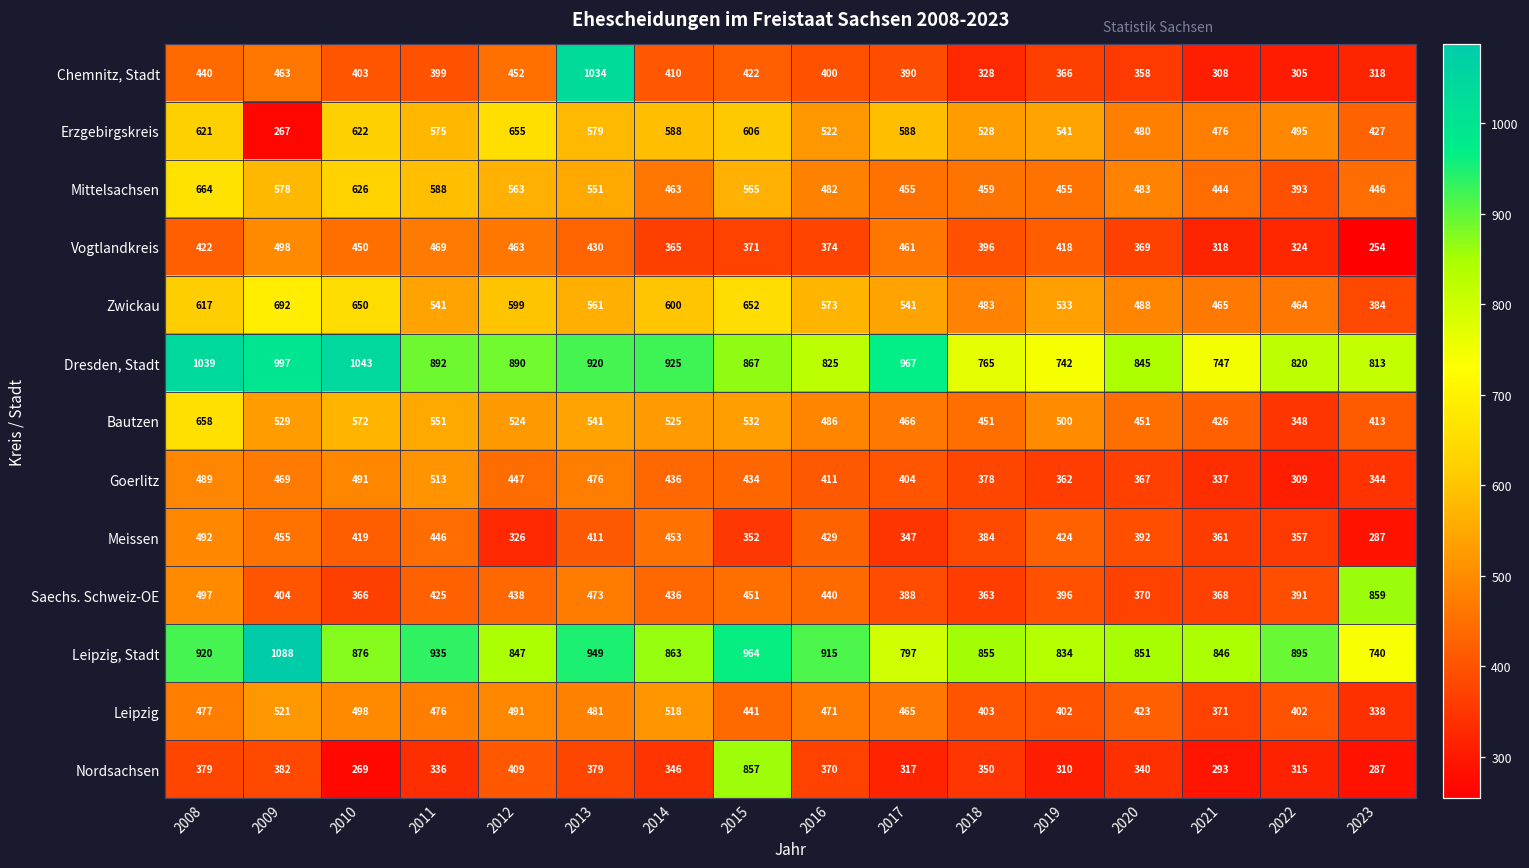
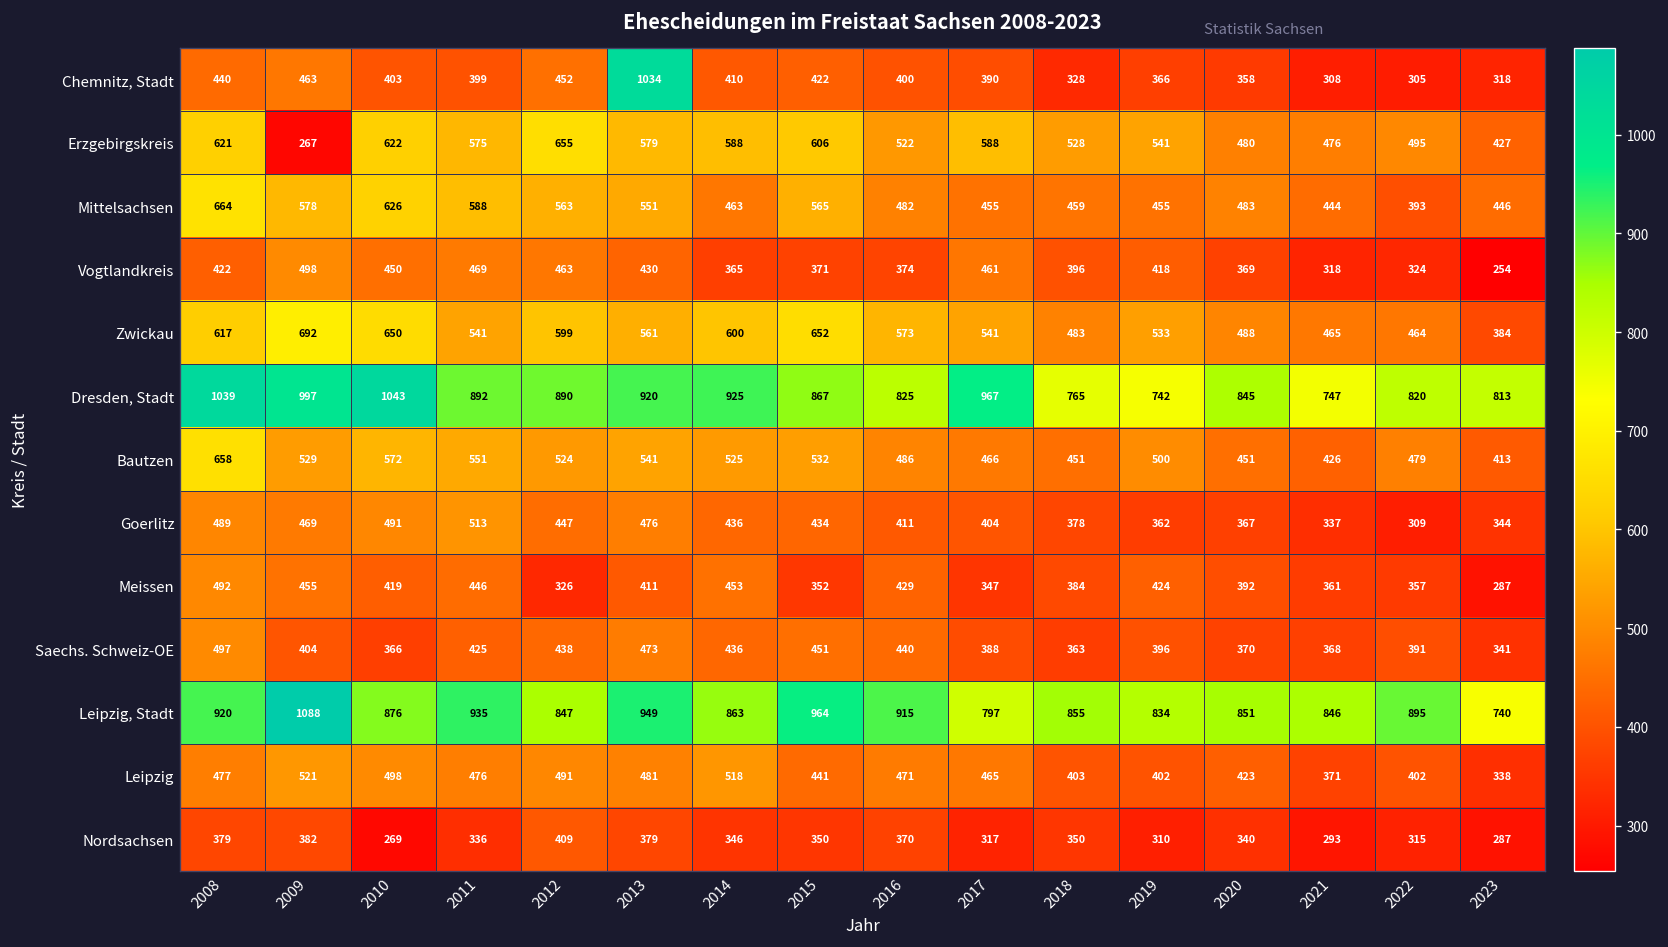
  {
    "Bautzen": {
      "2008": 658,
      "2009": 529,
      "2010": 572,
      "2011": 551,
      "2012": 524,
      "2013": 541,
      "2014": 525,
      "2015": 532,
      "2016": 486,
      "2017": 466,
      "2018": 451,
      "2019": 500,
      "2020": 451,
      "2021": 426,
-     "2022": 348,
+     "2022": 479,
      "2023": 413
    },
    "Saechs. Schweiz-OE": {
      "2008": 497,
      "2009": 404,
      "2010": 366,
      "2011": 425,
      "2012": 438,
      "2013": 473,
      "2014": 436,
      "2015": 451,
      "2016": 440,
      "2017": 388,
      "2018": 363,
      "2019": 396,
      "2020": 370,
      "2021": 368,
      "2022": 391,
-     "2023": 859
+     "2023": 341
    },
    "Nordsachsen": {
      "2008": 379,
      "2009": 382,
      "2010": 269,
      "2011": 336,
      "2012": 409,
      "2013": 379,
      "2014": 346,
-     "2015": 857,
+     "2015": 350,
      "2016": 370,
      "2017": 317,
      "2018": 350,
      "2019": 310,
      "2020": 340,
      "2021": 293,
      "2022": 315,
      "2023": 287
    }
  }
